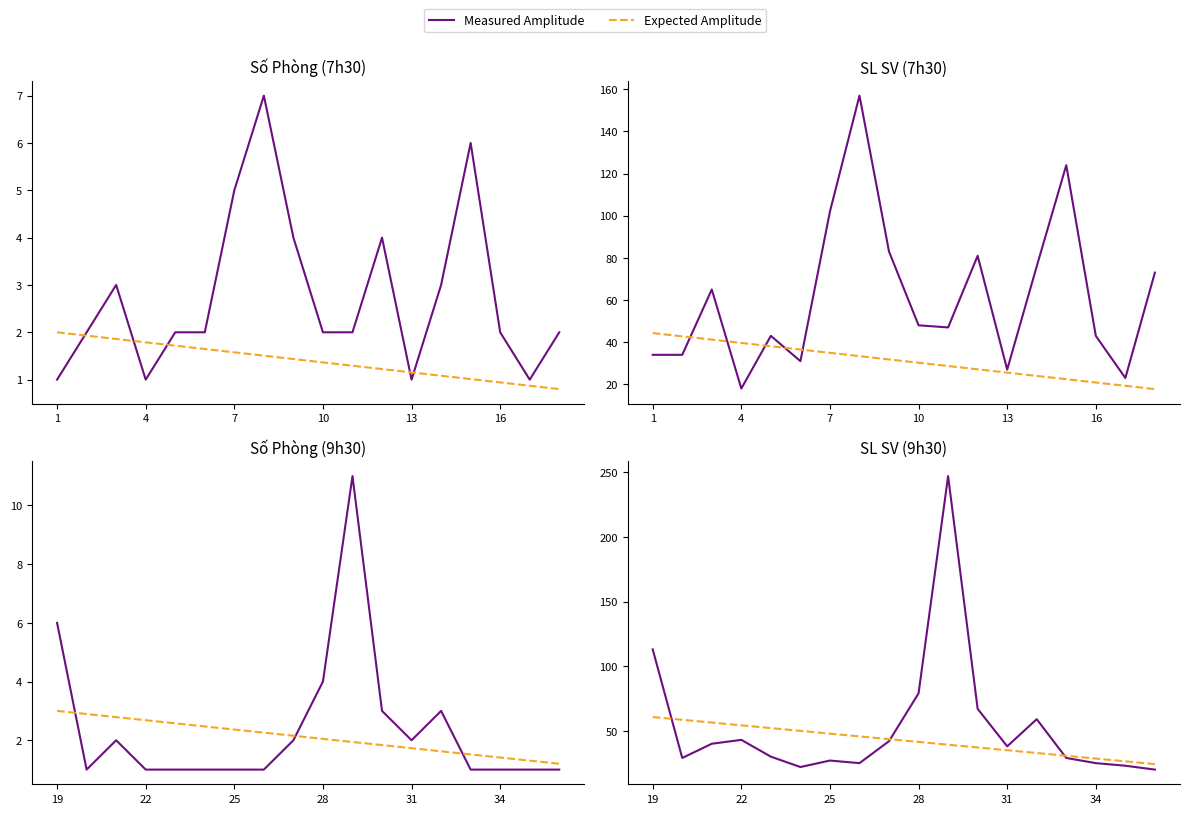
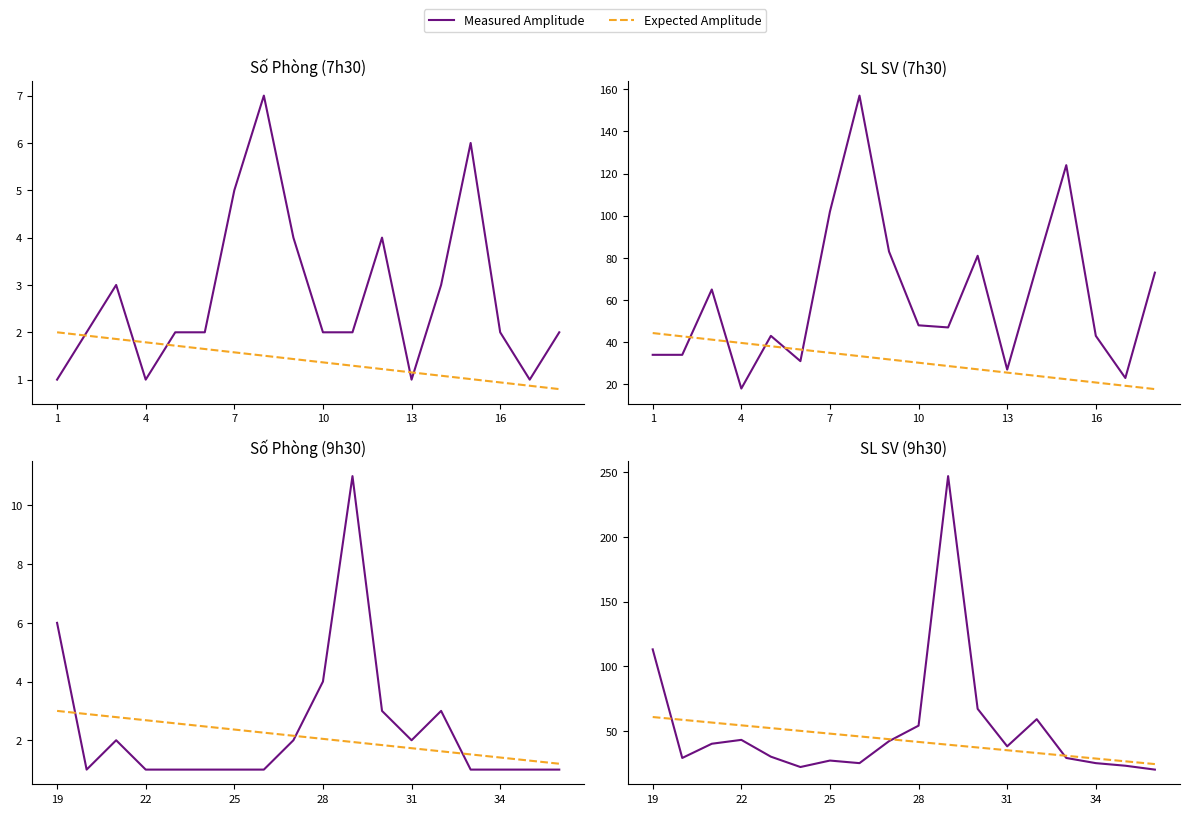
  {
    "Số Phòng (9h30)": {
      "Measured Amplitude": {
        "19": 6.0,
        "22": 1.0,
        "25": 1.0,
        "28": 4.0,
        "31": 2.0,
        "34": 1.0
      },
      "Expected Amplitude": {
        "19": 3.0,
        "22": 2.7,
        "25": 2.4,
        "28": 2.0,
        "31": 1.7,
        "34": 1.4
      }
    },
    "SL SV (9h30)": {
      "Measured Amplitude": {
        "19": 113,
        "22": 43,
        "25": 27,
-       "28": 79,
+       "28": 54,
        "31": 38,
        "34": 25
      },
      "Expected Amplitude": {
        "19": 61,
        "22": 54,
        "25": 48,
        "28": 41,
        "31": 35,
        "34": 29
      }
    }
  }
